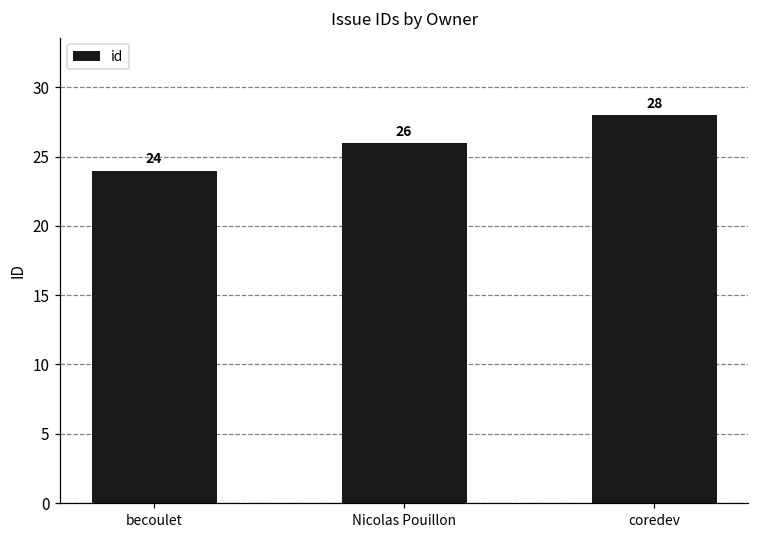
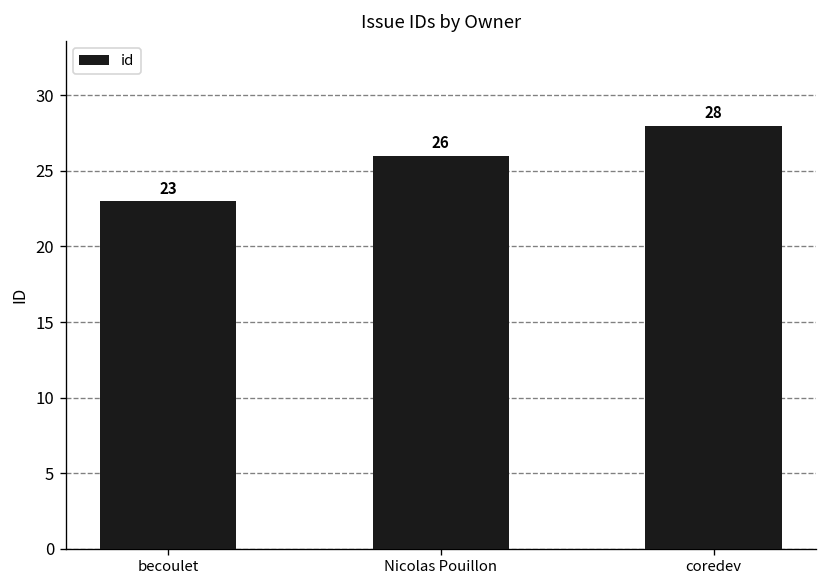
  {
-   "becoulet": 24,
+   "becoulet": 23,
    "Nicolas Pouillon": 26,
    "coredev": 28
  }
